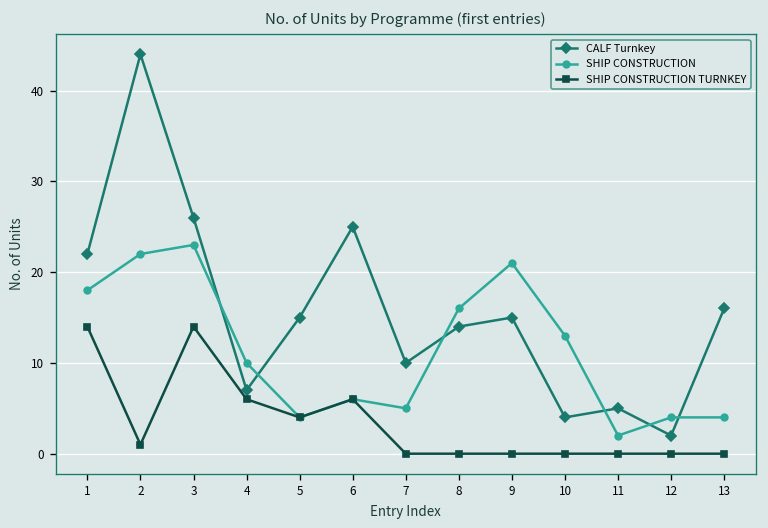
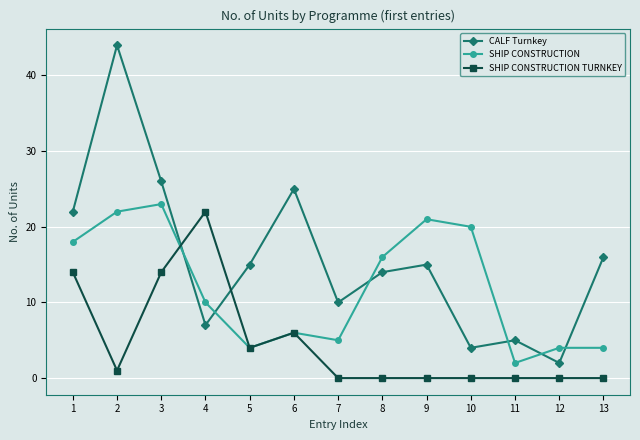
  {
    "CALF Turnkey": {
      "1": 22,
      "2": 44,
      "3": 26,
      "4": 7,
      "5": 15,
      "6": 25,
      "7": 10,
      "8": 14,
      "9": 15,
      "10": 4,
      "11": 5,
      "12": 2,
      "13": 16
    },
    "SHIP CONSTRUCTION": {
      "1": 18,
      "2": 22,
      "3": 23,
      "4": 10,
      "7": 5,
      "8": 16,
      "9": 21,
-     "10": 13,
+     "10": 20,
      "11": 2,
      "12": 4,
      "13": 4
    },
    "SHIP CONSTRUCTION TURNKEY": {
      "1": 14,
      "2": 1,
      "3": 14,
-     "4": 6,
+     "4": 22,
      "7": 0,
      "8": 0,
      "9": 0,
      "10": 0,
      "11": 0,
      "12": 0,
      "13": 0
    }
  }
